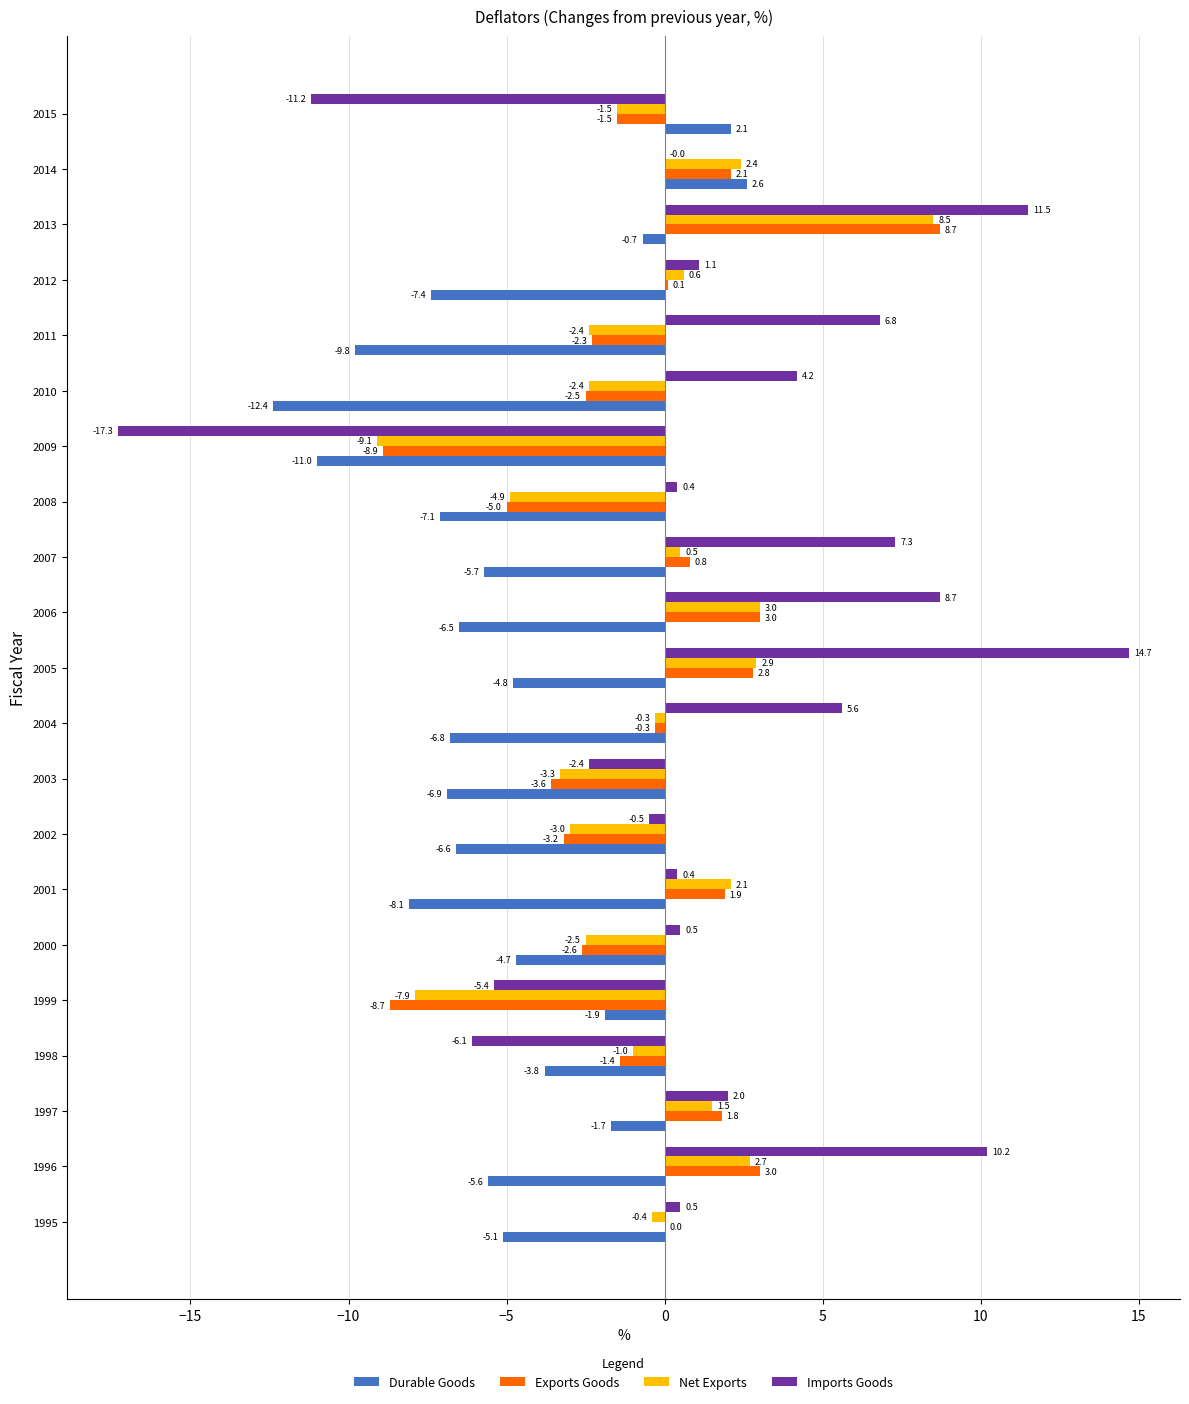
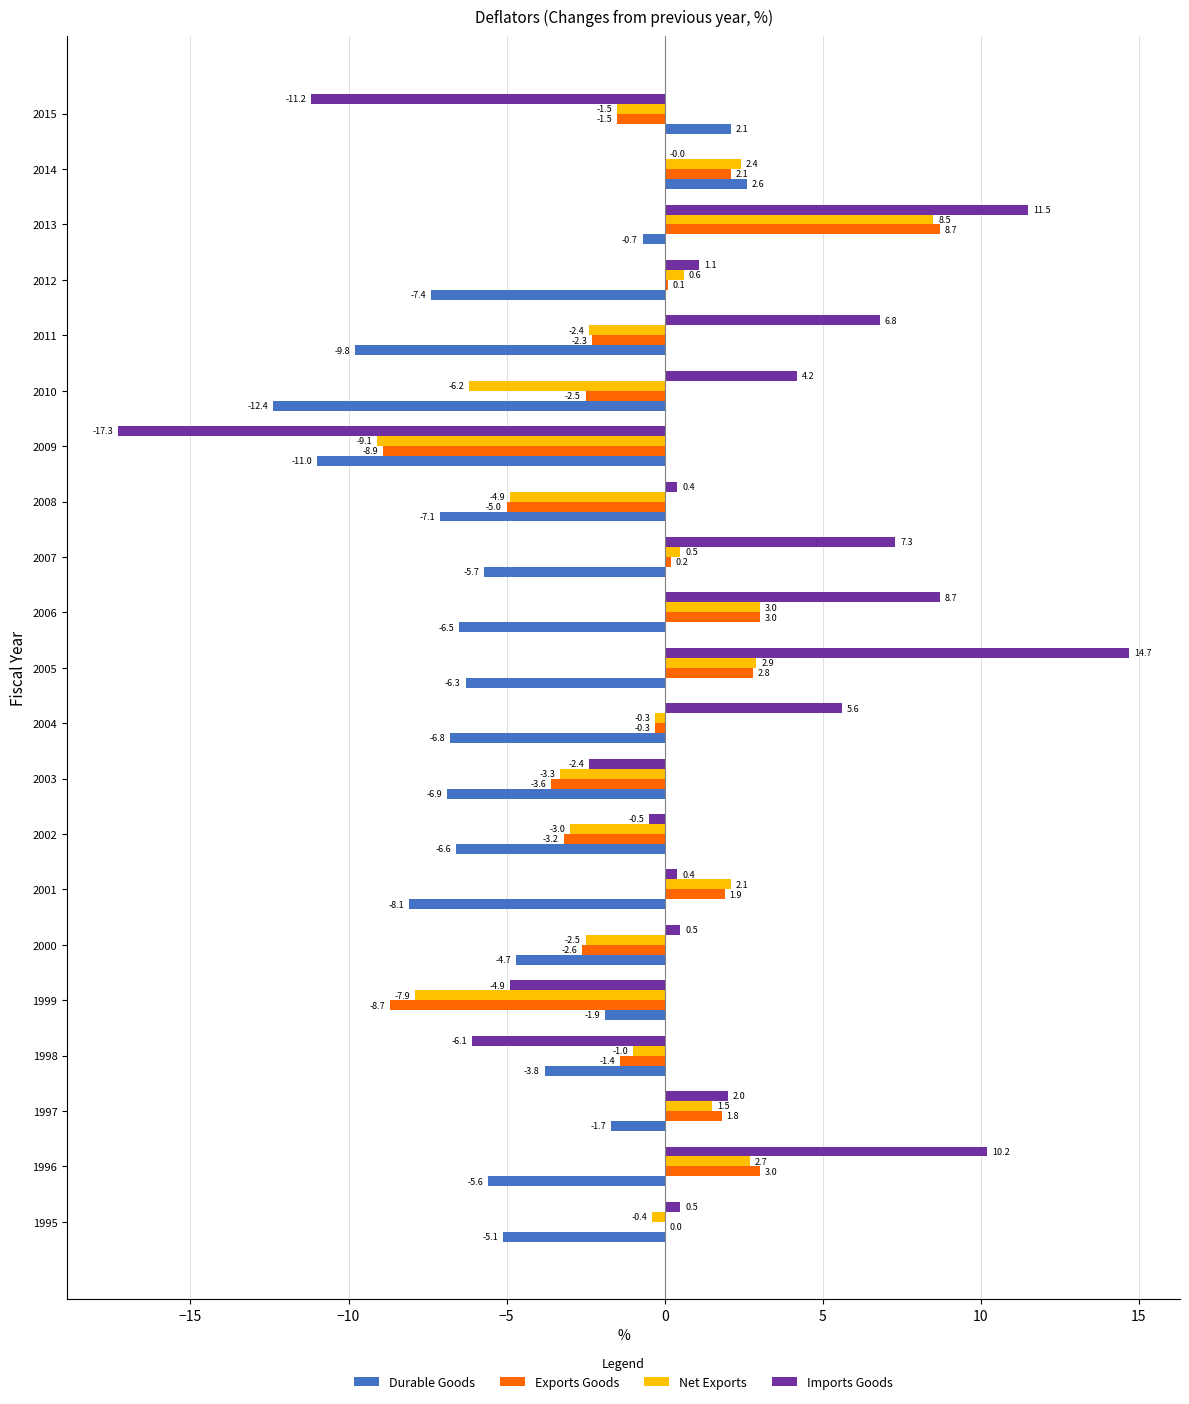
  {
    "Durable Goods": {
      "2015": 2.1,
      "2014": 2.6,
      "2013": -0.7,
      "2012": -7.4,
      "2011": -9.8,
      "2010": -12.4,
      "2009": -11.0,
      "2008": -7.1,
      "2007": -5.7,
      "2006": -6.5,
-     "2005": -4.8,
+     "2005": -6.3,
      "2004": -6.8,
      "2003": -6.9,
      "2002": -6.6,
      "2001": -8.1,
      "2000": -4.7,
      "1999": -1.9,
      "1998": -3.8,
      "1997": -1.7,
      "1996": -5.6,
      "1995": -5.1
    },
    "Exports Goods": {
      "2015": -1.5,
      "2014": 2.1,
      "2013": 8.7,
      "2012": 0.1,
      "2011": -2.3,
      "2010": -2.5,
      "2009": -8.9,
      "2008": -5.0,
-     "2007": 0.8,
+     "2007": 0.2,
      "2006": 3.0,
      "2005": 2.8,
      "2004": -0.3,
      "2003": -3.6,
      "2002": -3.2,
      "2001": 1.9,
      "2000": -2.6,
      "1999": -8.7,
      "1998": -1.4,
      "1997": 1.8,
      "1996": 3.0,
      "1995": 0.0
    },
    "Net Exports": {
      "2015": -1.5,
      "2014": 2.4,
      "2013": 8.5,
      "2012": 0.6,
      "2011": -2.4,
-     "2010": -2.4,
+     "2010": -6.2,
      "2009": -9.1,
      "2008": -4.9,
      "2007": 0.5,
      "2006": 3.0,
      "2005": 2.9,
      "2004": -0.3,
      "2003": -3.3,
      "2002": -3.0,
      "2001": 2.1,
      "2000": -2.5,
      "1999": -7.9,
      "1998": -1.0,
      "1997": 1.5,
      "1996": 2.7,
      "1995": -0.4
    },
    "Imports Goods": {
      "2015": -11.2,
      "2014": -0.0,
      "2013": 11.5,
      "2012": 1.1,
      "2011": 6.8,
      "2010": 4.2,
      "2009": -17.3,
      "2008": 0.4,
      "2007": 7.3,
      "2006": 8.7,
      "2005": 14.7,
      "2004": 5.6,
      "2003": -2.4,
      "2002": -0.5,
      "2001": 0.4,
      "2000": 0.5,
-     "1999": -5.4,
+     "1999": -4.9,
      "1998": -6.1,
      "1997": 2.0,
      "1996": 10.2,
      "1995": 0.5
    }
  }
